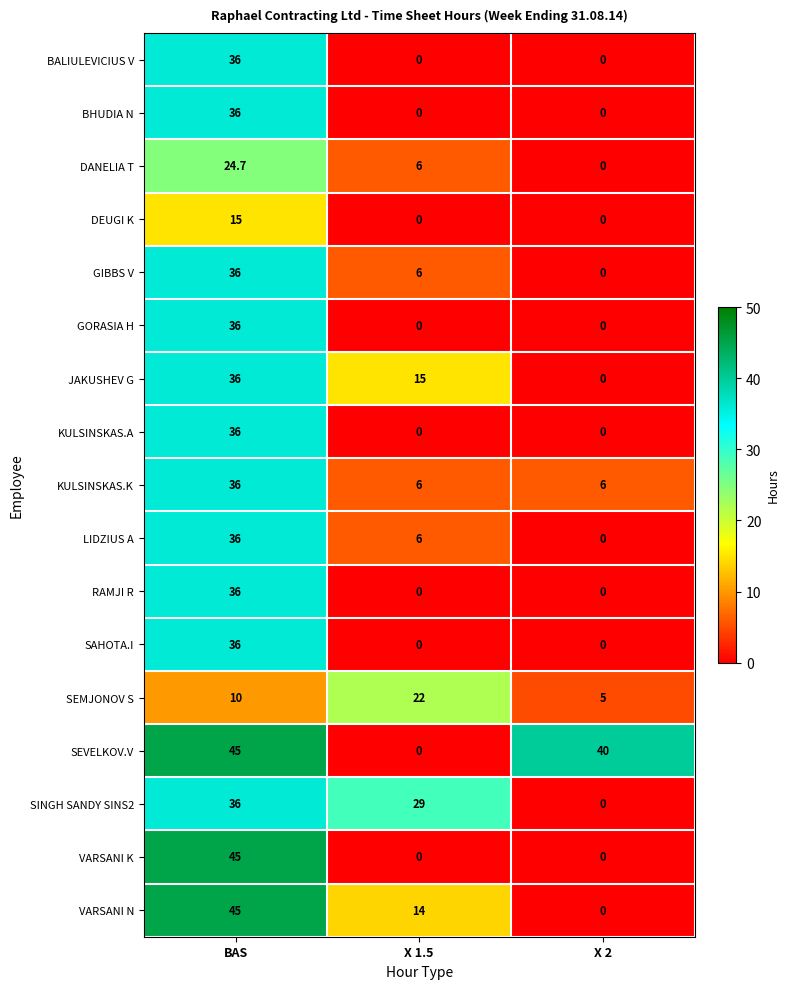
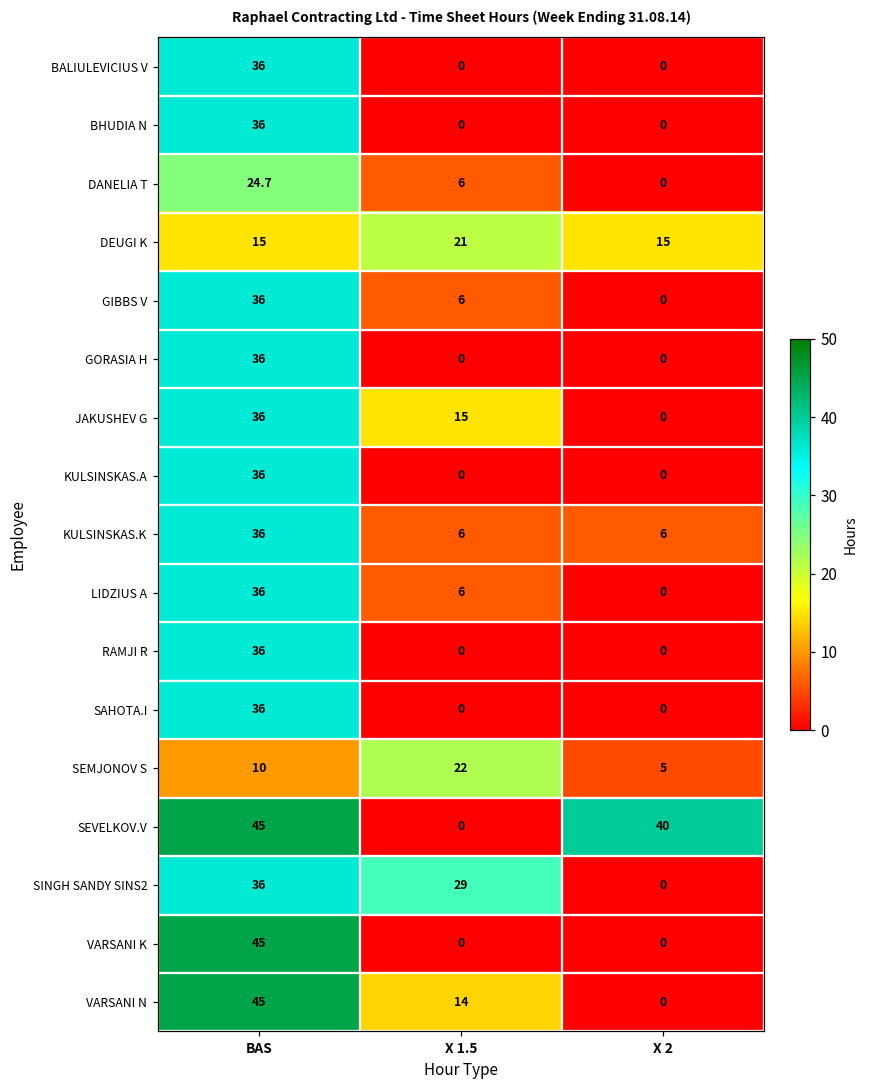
  {
    "BALIULEVICIUS V": {
      "BAS": 36,
      "X 1.5": 0,
      "X 2": 0
    },
    "BHUDIA N": {
      "BAS": 36,
      "X 1.5": 0,
      "X 2": 0
    },
    "DANELIA T": {
      "BAS": 24.7,
      "X 1.5": 6,
      "X 2": 0
    },
    "DEUGI K": {
      "BAS": 15,
-     "X 1.5": 0,
-     "X 2": 0
+     "X 1.5": 21,
+     "X 2": 15
    },
    "GIBBS V": {
      "BAS": 36,
      "X 1.5": 6,
      "X 2": 0
    },
    "GORASIA H": {
      "BAS": 36,
      "X 1.5": 0,
      "X 2": 0
    },
    "JAKUSHEV G": {
      "BAS": 36,
      "X 1.5": 15,
      "X 2": 0
    },
    "KULSINSKAS.A": {
      "BAS": 36,
      "X 1.5": 0,
      "X 2": 0
    },
    "KULSINSKAS.K": {
      "BAS": 36,
      "X 1.5": 6,
      "X 2": 6
    },
    "LIDZIUS A": {
      "BAS": 36,
      "X 1.5": 6,
      "X 2": 0
    },
    "RAMJI R": {
      "BAS": 36,
      "X 1.5": 0,
      "X 2": 0
    },
    "SAHOTA.I": {
      "BAS": 36,
      "X 1.5": 0,
      "X 2": 0
    },
    "SEMJONOV S": {
      "BAS": 10,
      "X 1.5": 22,
      "X 2": 5
    },
    "SEVELKOV.V": {
      "BAS": 45,
      "X 1.5": 0,
      "X 2": 40
    },
    "SINGH SANDY SINS2": {
      "BAS": 36,
      "X 1.5": 29,
      "X 2": 0
    },
    "VARSANI K": {
      "BAS": 45,
      "X 1.5": 0,
      "X 2": 0
    },
    "VARSANI N": {
      "BAS": 45,
      "X 1.5": 14,
      "X 2": 0
    }
  }
